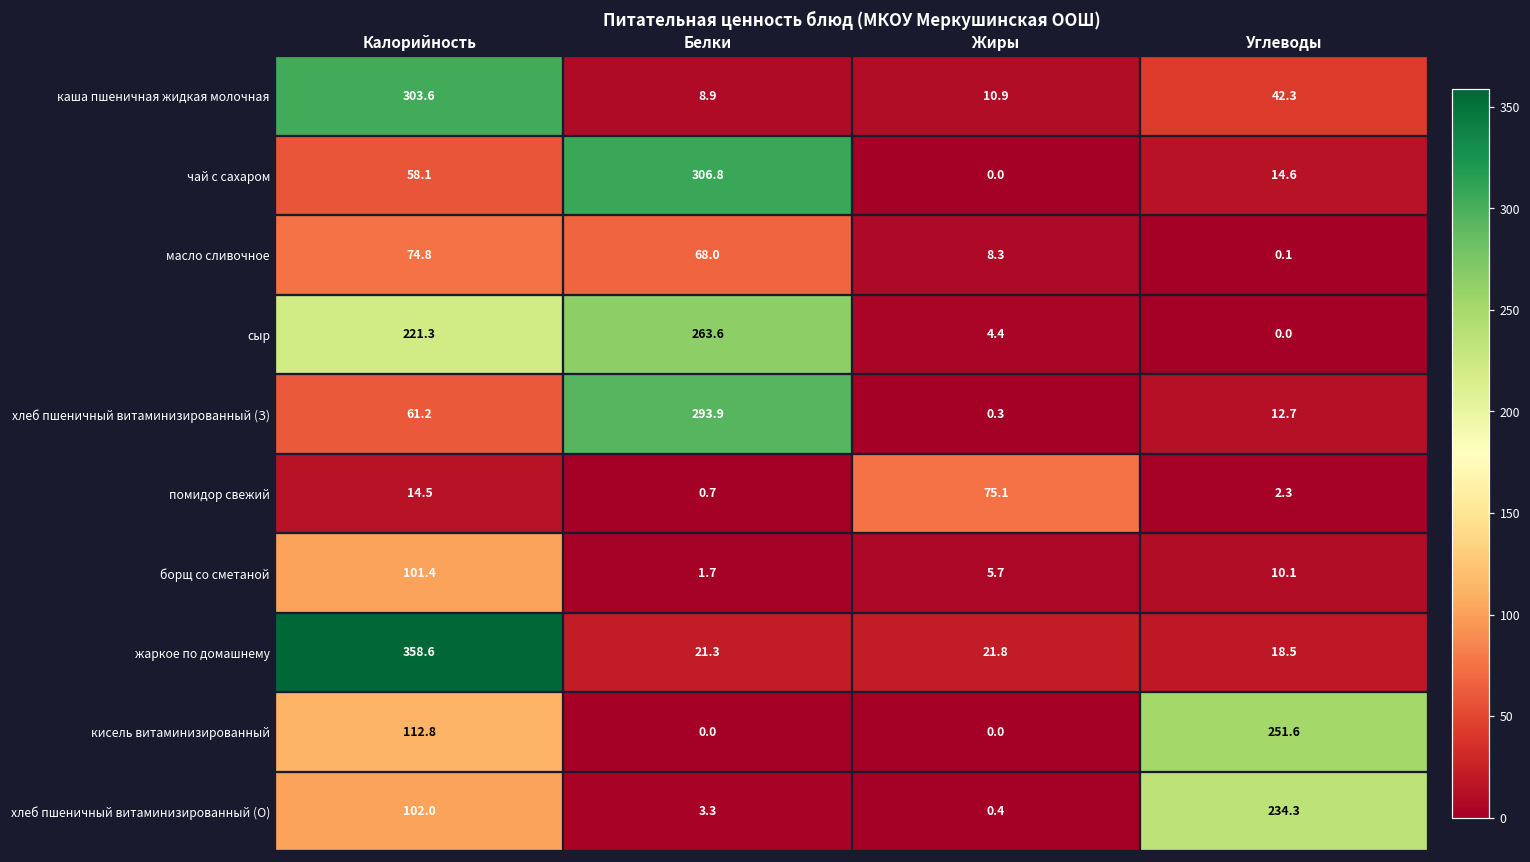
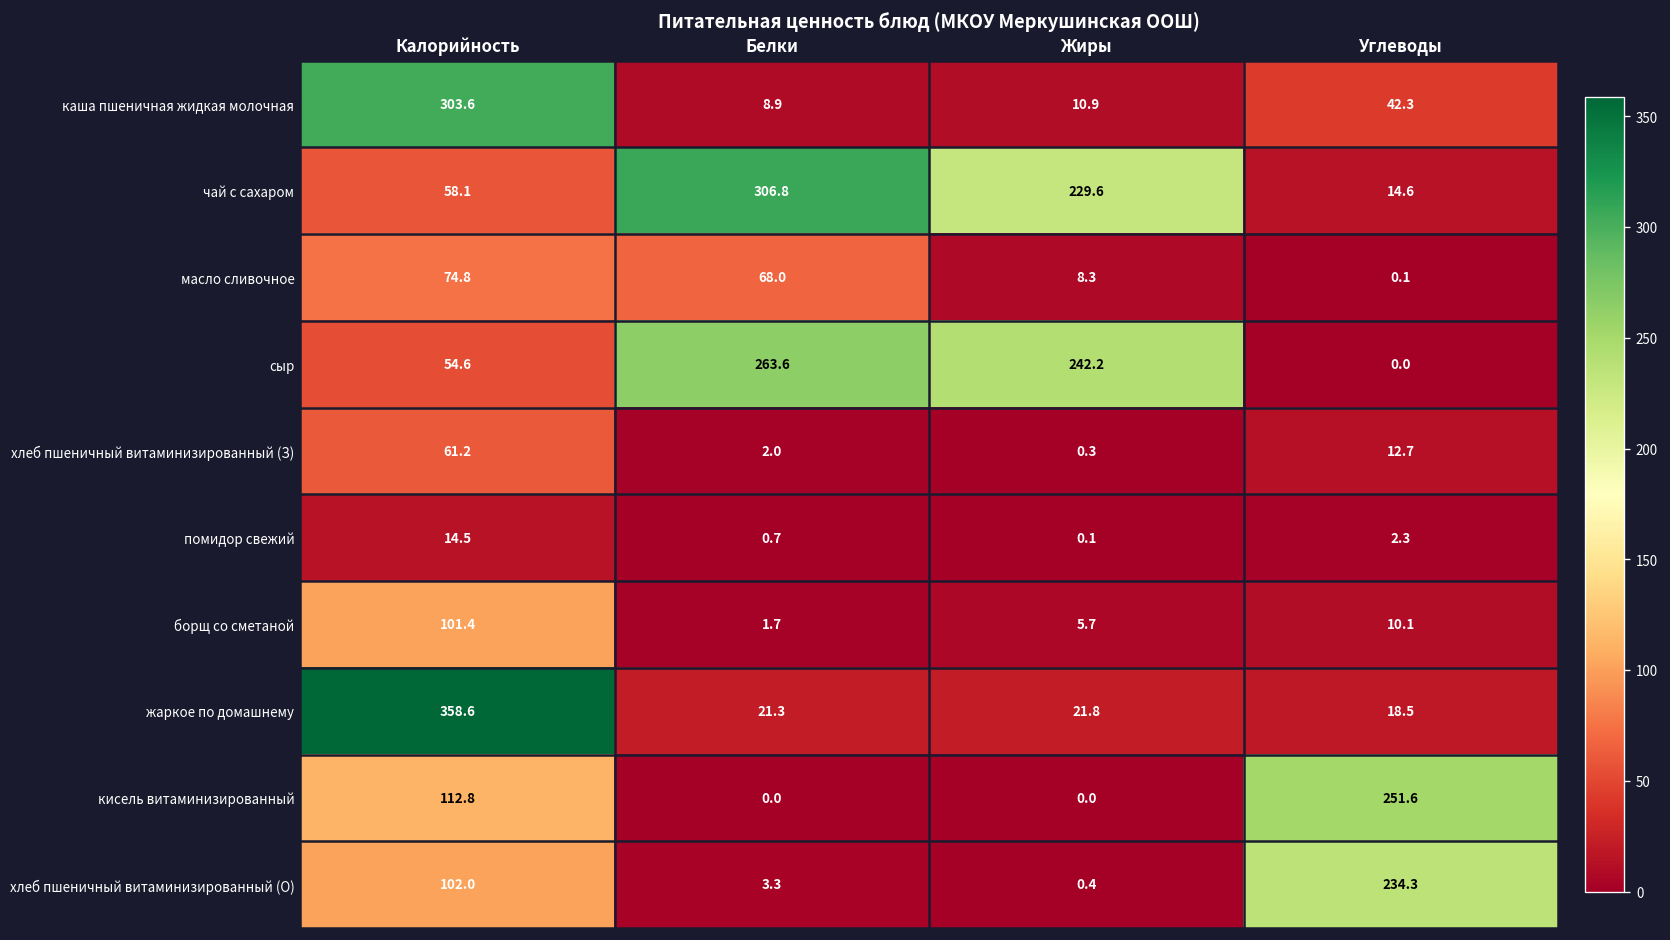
  {
    "каша пшеничная жидкая молочная": {
      "Калорийность": 303.6,
      "Белки": 8.9,
      "Жиры": 10.9,
      "Углеводы": 42.3
    },
    "чай с сахаром": {
      "Калорийность": 58.1,
      "Белки": 306.8,
-     "Жиры": 0.0,
+     "Жиры": 229.6,
      "Углеводы": 14.6
    },
    "масло сливочное": {
      "Калорийность": 74.8,
      "Белки": 68.0,
      "Жиры": 8.3,
      "Углеводы": 0.1
    },
    "сыр": {
-     "Калорийность": 221.3,
+     "Калорийность": 54.6,
      "Белки": 263.6,
-     "Жиры": 4.4,
+     "Жиры": 242.2,
      "Углеводы": 0.0
    },
    "хлеб пшеничный витаминизированный (З)": {
      "Калорийность": 61.2,
-     "Белки": 293.9,
+     "Белки": 2.0,
      "Жиры": 0.3,
      "Углеводы": 12.7
    },
    "помидор свежий": {
      "Калорийность": 14.5,
      "Белки": 0.7,
-     "Жиры": 75.1,
+     "Жиры": 0.1,
      "Углеводы": 2.3
    },
    "борщ со сметаной": {
      "Калорийность": 101.4,
      "Белки": 1.7,
      "Жиры": 5.7,
      "Углеводы": 10.1
    },
    "жаркое по домашнему": {
      "Калорийность": 358.6,
      "Белки": 21.3,
      "Жиры": 21.8,
      "Углеводы": 18.5
    },
    "кисель витаминизированный": {
      "Калорийность": 112.8,
      "Белки": 0.0,
      "Жиры": 0.0,
      "Углеводы": 251.6
    },
    "хлеб пшеничный витаминизированный (О)": {
      "Калорийность": 102.0,
      "Белки": 3.3,
      "Жиры": 0.4,
      "Углеводы": 234.3
    }
  }
